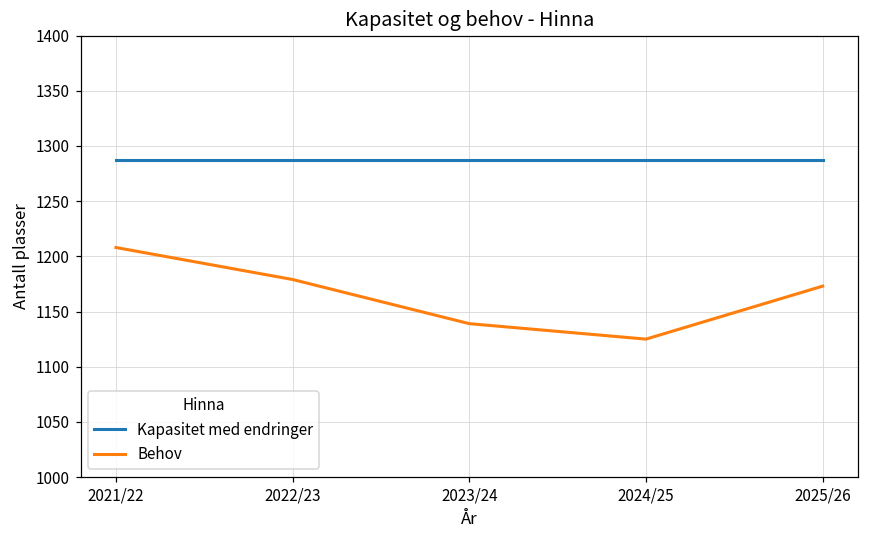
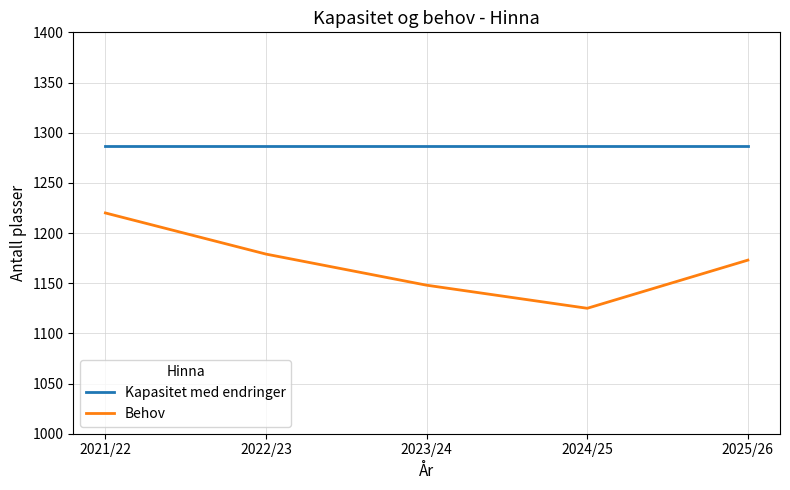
  {
    "Kapasitet med endringer": {
      "2021/22": 1287,
      "2022/23": 1287,
      "2023/24": 1287,
      "2024/25": 1287,
      "2025/26": 1287
    },
    "Behov": {
-     "2021/22": 1208,
+     "2021/22": 1220,
      "2022/23": 1179,
-     "2023/24": 1139,
+     "2023/24": 1148,
      "2024/25": 1125,
      "2025/26": 1173
    }
  }
